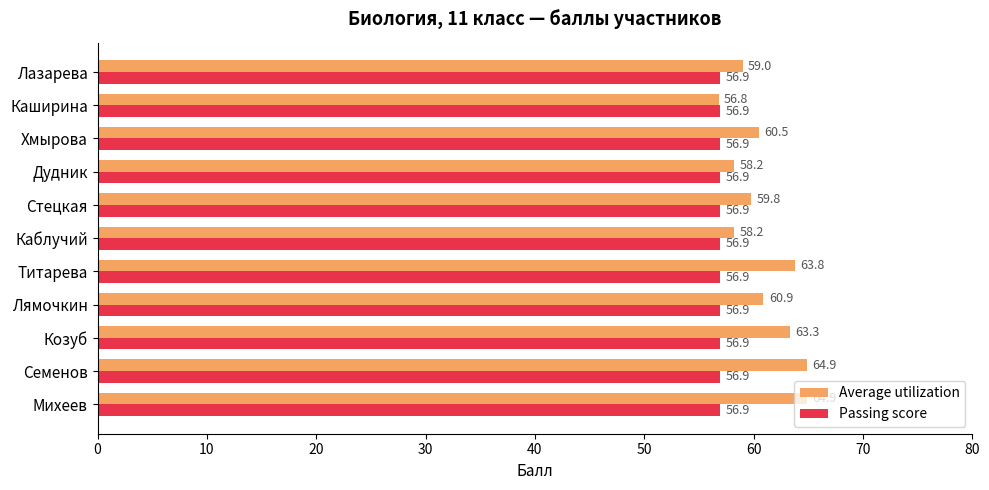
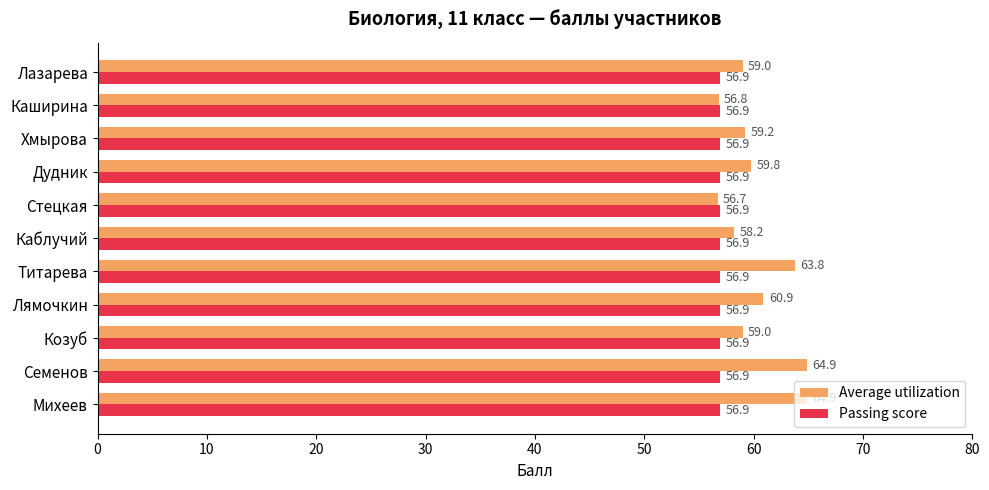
  {
    "Average utilization": {
      "Лазарева": 59.0,
      "Каширина": 56.8,
-     "Хмырова": 60.5,
-     "Дудник": 58.2,
-     "Стецкая": 59.8,
+     "Хмырова": 59.2,
+     "Дудник": 59.8,
+     "Стецкая": 56.7,
      "Каблучий": 58.2,
      "Титарева": 63.8,
      "Лямочкин": 60.9,
-     "Козуб": 63.3,
+     "Козуб": 59.0,
      "Семенов": 64.9
    },
    "Passing score": {
      "Лазарева": 56.9,
      "Каширина": 56.9,
      "Хмырова": 56.9,
      "Дудник": 56.9,
      "Стецкая": 56.9,
      "Каблучий": 56.9,
      "Титарева": 56.9,
      "Лямочкин": 56.9,
      "Козуб": 56.9,
      "Семенов": 56.9,
      "Михеев": 56.9
    }
  }
